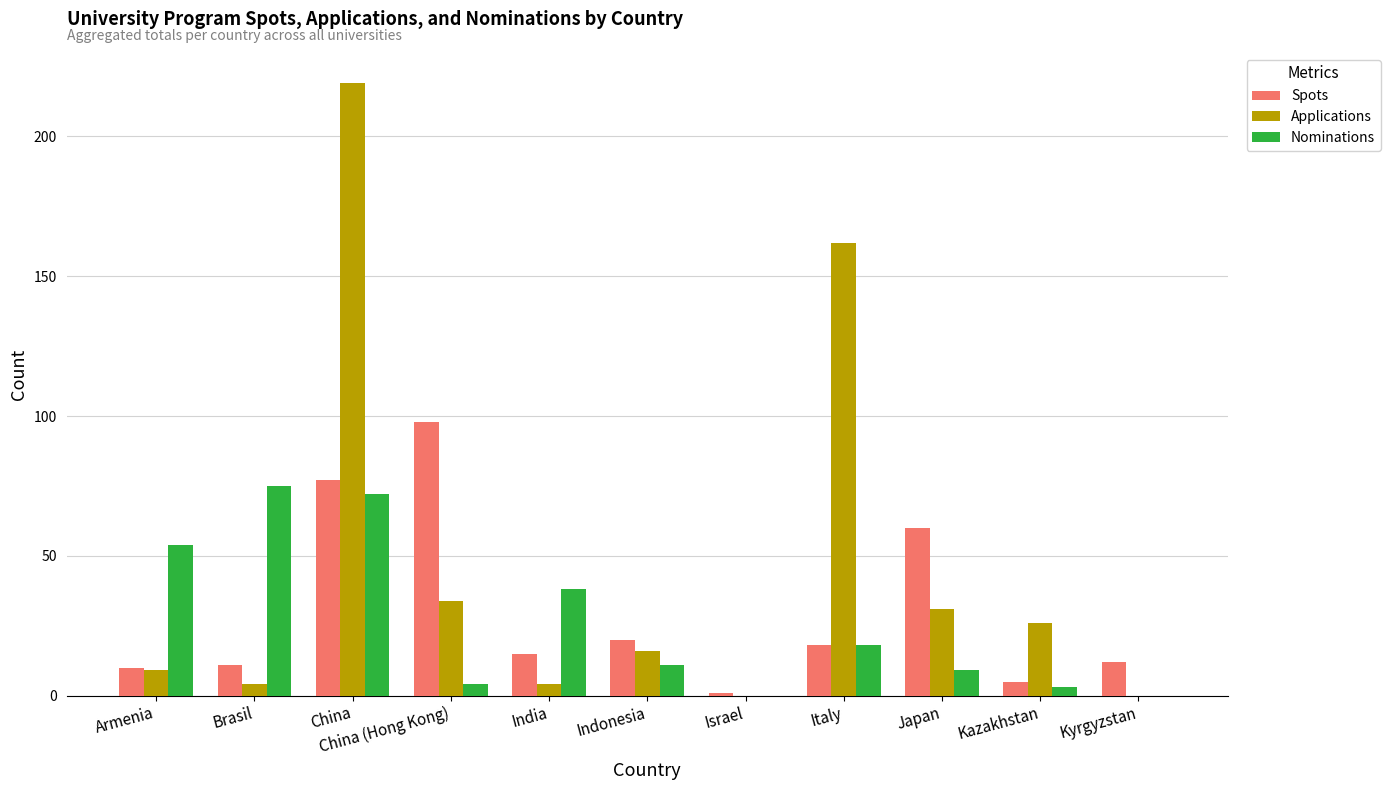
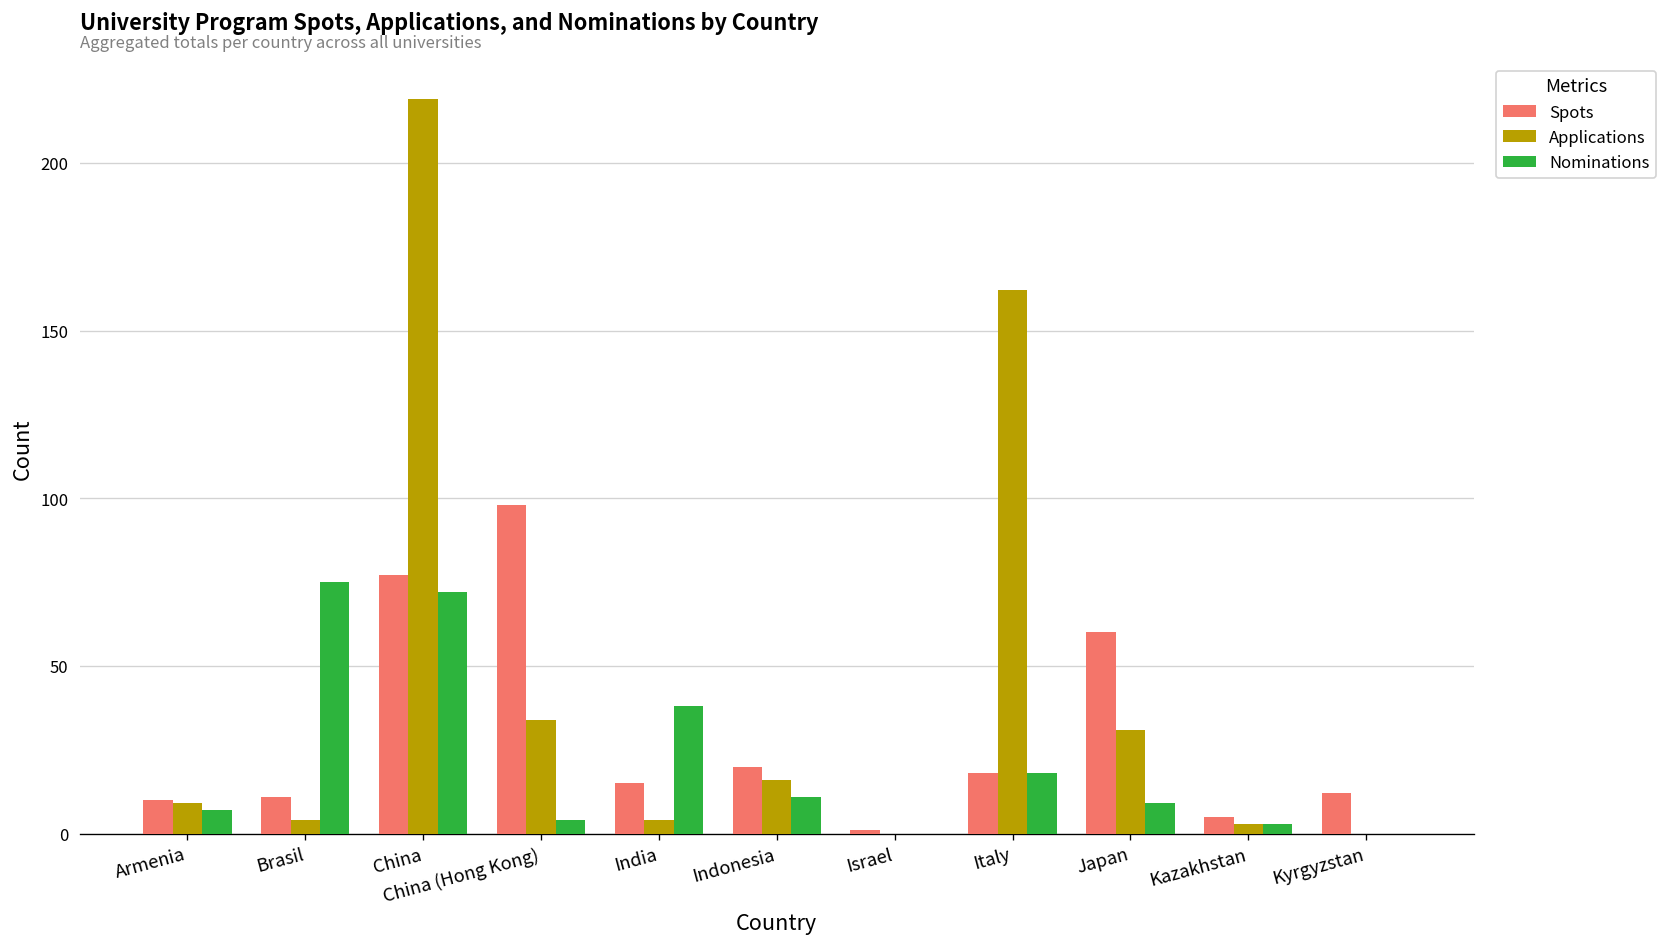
  {
    "Spots": {
      "Armenia": 10,
      "Brasil": 11,
      "China": 77,
      "China (Hong Kong)": 98,
      "India": 15,
      "Indonesia": 20,
      "Israel": 1,
      "Italy": 18,
      "Japan": 60,
      "Kazakhstan": 5,
      "Kyrgyzstan": 12
    },
    "Applications": {
      "Armenia": 9,
      "Brasil": 4,
      "China": 219,
      "China (Hong Kong)": 34,
      "India": 4,
      "Indonesia": 16,
      "Israel": 0,
      "Italy": 162,
      "Japan": 31,
-     "Kazakhstan": 26,
+     "Kazakhstan": 3,
      "Kyrgyzstan": 0
    },
    "Nominations": {
-     "Armenia": 54,
+     "Armenia": 7,
      "Brasil": 75,
      "China": 72,
      "China (Hong Kong)": 4,
      "India": 38,
      "Indonesia": 11,
      "Israel": 0,
      "Italy": 18,
      "Japan": 9,
      "Kazakhstan": 3,
      "Kyrgyzstan": 0
    }
  }
